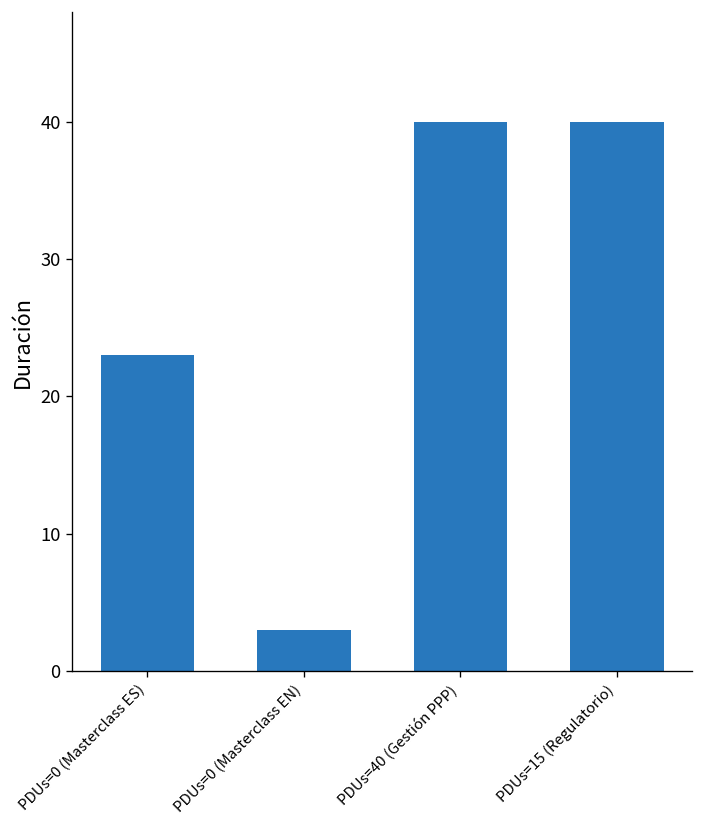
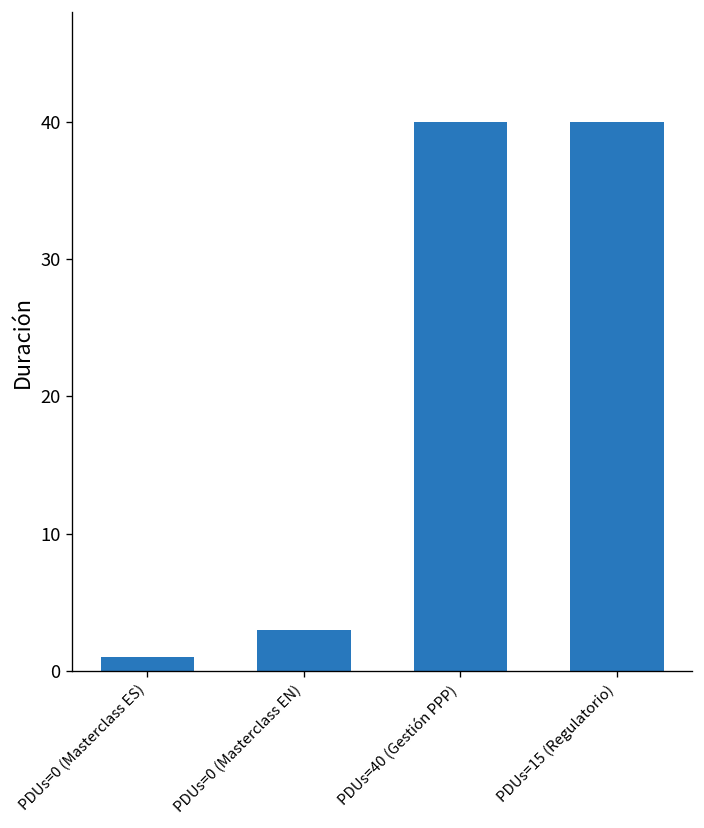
  {
-   "PDUs=0 (Masterclass ES)": 23,
+   "PDUs=0 (Masterclass ES)": 1,
    "PDUs=0 (Masterclass EN)": 3,
    "PDUs=40 (Gestión PPP)": 40,
    "PDUs=15 (Regulatorio)": 40
  }
